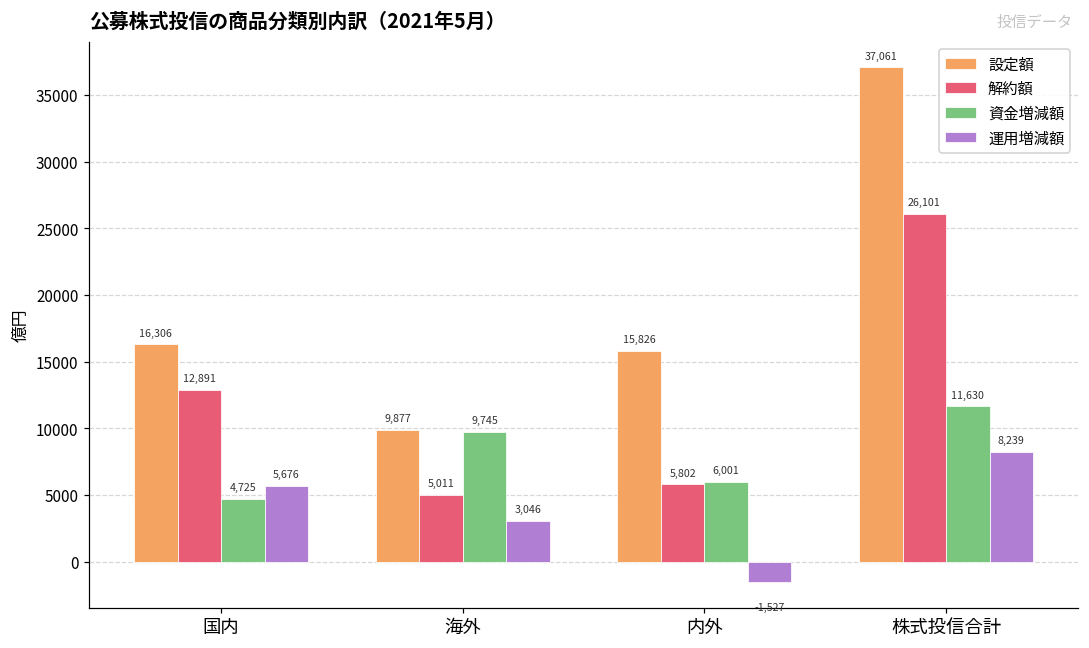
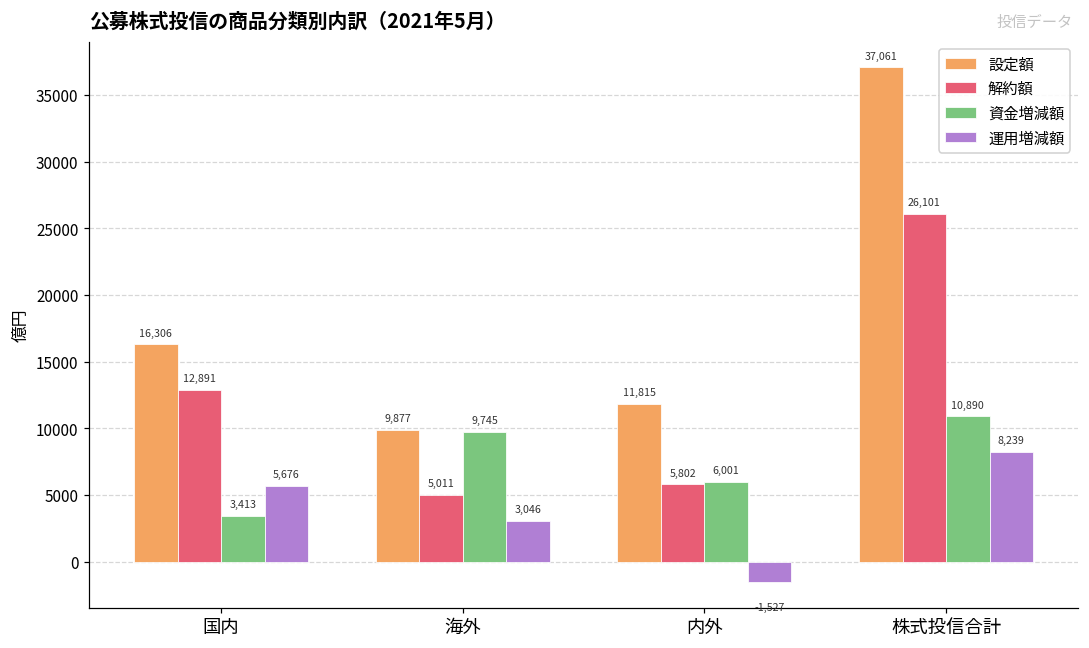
  {
    "設定額": {
      "国内": "16,306",
      "海外": "9,877",
-     "内外": "15,826",
+     "内外": "11,815",
      "株式投信合計": "37,061"
    },
    "解約額": {
      "国内": "12,891",
      "海外": "5,011",
      "内外": "5,802",
      "株式投信合計": "26,101"
    },
    "資金増減額": {
-     "国内": "4,725",
+     "国内": "3,413",
      "海外": "9,745",
      "内外": "6,001",
-     "株式投信合計": "11,630"
+     "株式投信合計": "10,890"
    },
    "運用増減額": {
      "国内": "5,676",
      "海外": "3,046",
      "内外": "-1,527",
      "株式投信合計": "8,239"
    }
  }
